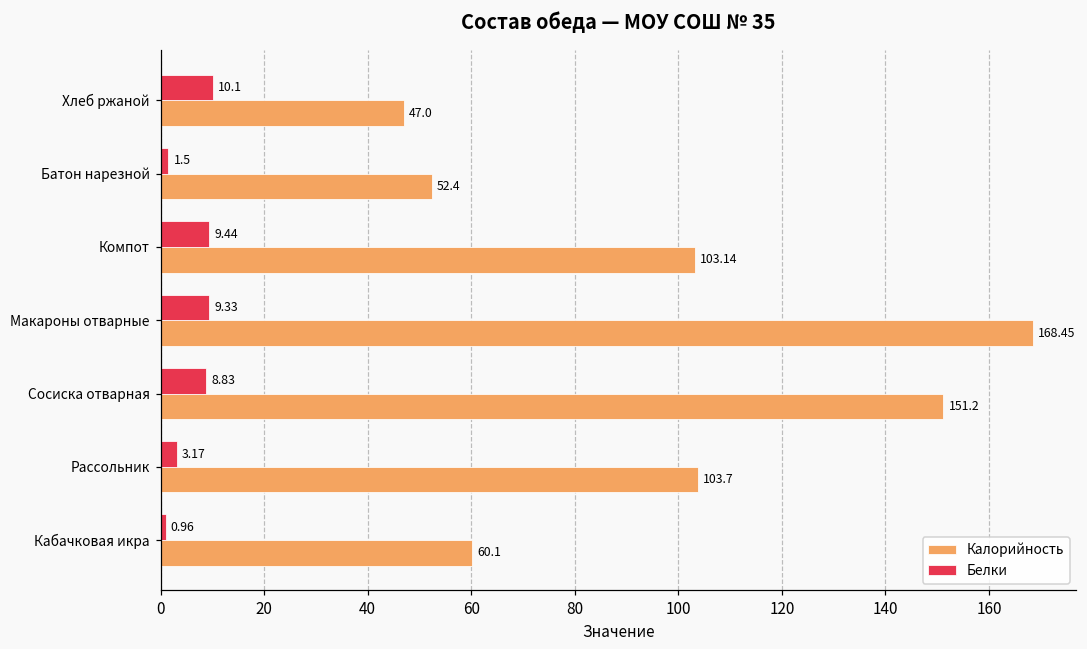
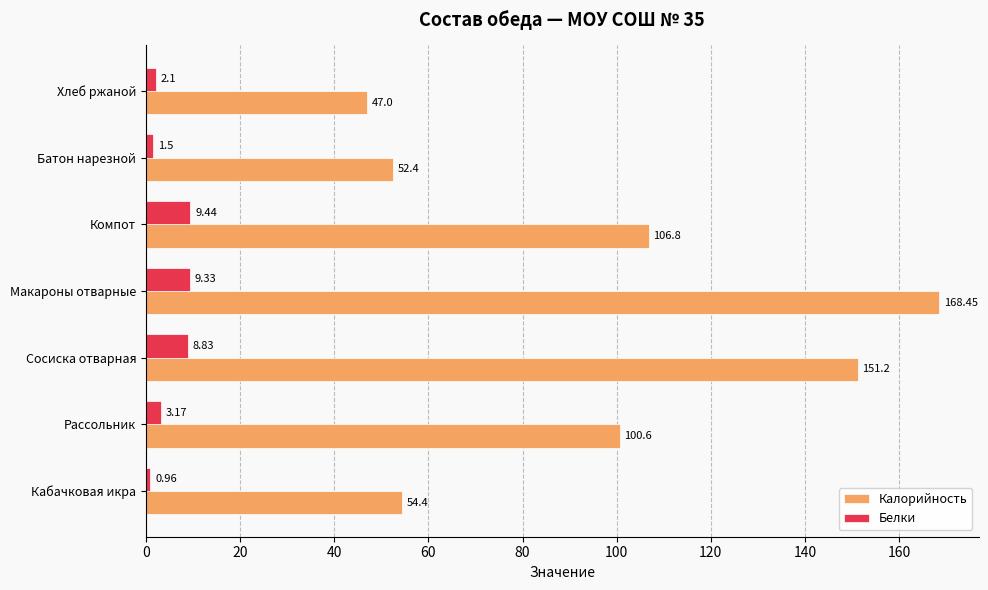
  {
    "Калорийность": {
      "Хлеб ржаной": 47.0,
      "Батон нарезной": 52.4,
-     "Компот": 103.14,
+     "Компот": 106.8,
      "Макароны отварные": 168.45,
      "Сосиска отварная": 151.2,
-     "Рассольник": 103.7,
-     "Кабачковая икра": 60.1
+     "Рассольник": 100.6,
+     "Кабачковая икра": 54.4
    },
    "Белки": {
-     "Хлеб ржаной": 10.1,
+     "Хлеб ржаной": 2.1,
      "Батон нарезной": 1.5,
      "Компот": 9.44,
      "Макароны отварные": 9.33,
      "Сосиска отварная": 8.83,
      "Рассольник": 3.17,
      "Кабачковая икра": 0.96
    }
  }
